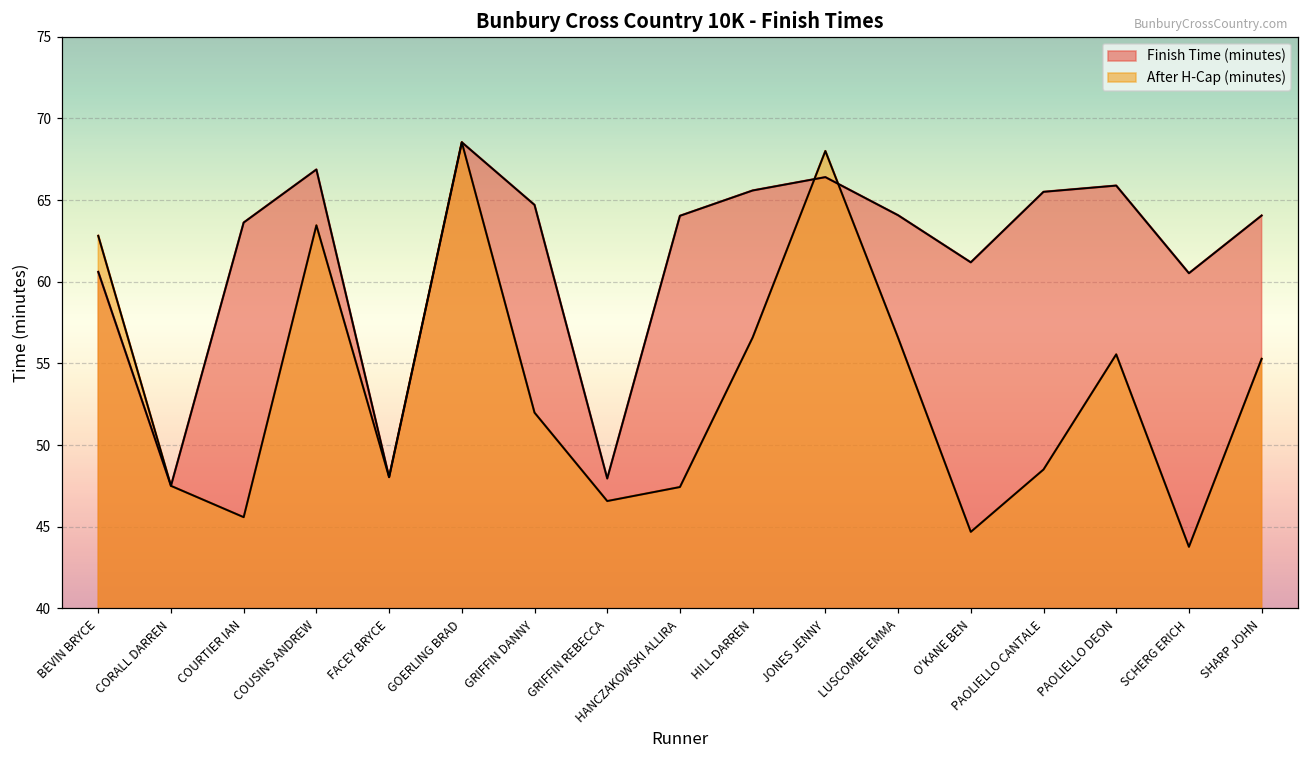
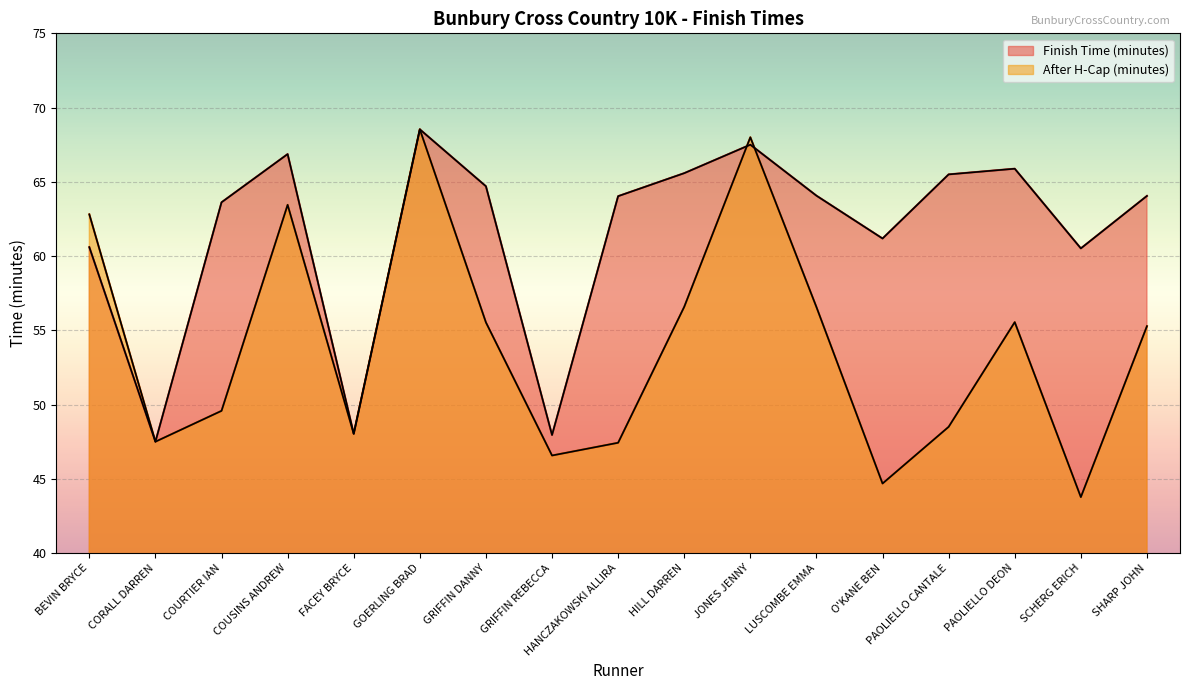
  {
    "Finish Time (minutes)": {
      "BEVIN BRYCE": 60.6,
      "COURTIER IAN": 63.6,
      "COUSINS ANDREW": 66.9,
      "GRIFFIN DANNY": 64.7,
      "GRIFFIN REBECCA": 48.0,
      "HANCZAKOWSKI ALLIRA": 64.0,
      "HILL DARREN": 65.6,
-     "JONES JENNY": 66.4,
+     "JONES JENNY": 67.5,
      "LUSCOMBE EMMA": 64.1,
      "O'KANE BEN": 61.2,
      "PAOLIELLO CANTALE": 65.5,
      "PAOLIELLO DEON": 65.9,
      "SCHERG ERICH": 60.5,
      "SHARP JOHN": 64.1
    },
    "After H-Cap (minutes)": {
      "BEVIN BRYCE": 62.8,
-     "COURTIER IAN": 45.6,
+     "COURTIER IAN": 49.6,
      "COUSINS ANDREW": 63.5,
-     "GRIFFIN DANNY": 52.0,
+     "GRIFFIN DANNY": 55.5,
      "GRIFFIN REBECCA": 46.6,
      "HANCZAKOWSKI ALLIRA": 47.4,
      "HILL DARREN": 56.6,
      "JONES JENNY": 68.0,
      "LUSCOMBE EMMA": 56.6,
      "O'KANE BEN": 44.7,
      "PAOLIELLO CANTALE": 48.5,
      "PAOLIELLO DEON": 55.6,
      "SCHERG ERICH": 43.8,
      "SHARP JOHN": 55.3
    }
  }
